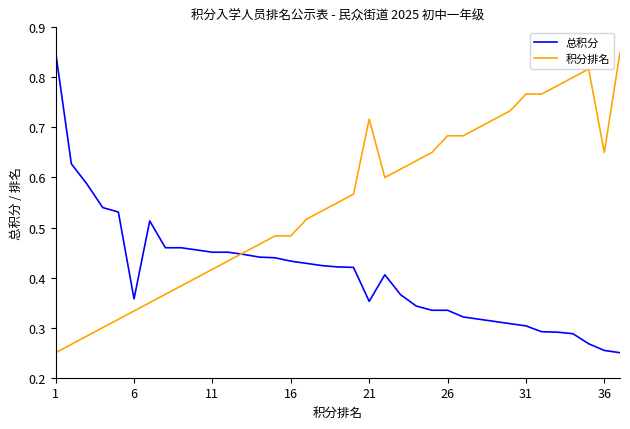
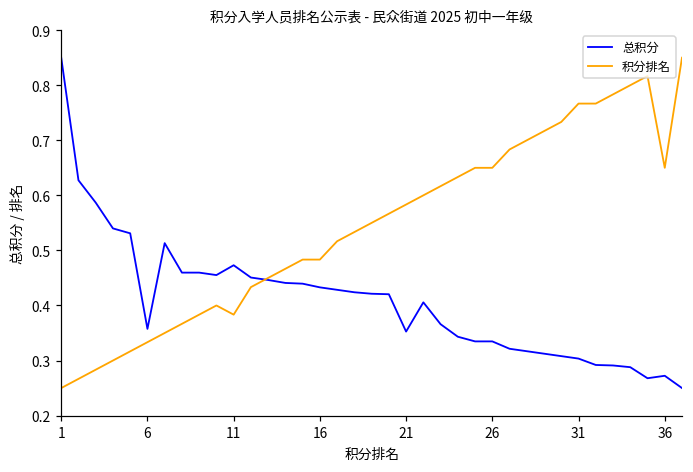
  {
    "总积分": {
      "1": 0.85,
      "6": 0.36,
-     "11": 0.45,
+     "11": 0.47,
      "16": 0.43,
      "21": 0.35,
      "26": 0.33,
      "31": 0.30,
-     "36": 0.25
+     "36": 0.27
    },
    "积分排名": {
      "1": 0.25,
      "6": 0.33,
-     "11": 0.42,
+     "11": 0.38,
      "16": 0.48,
-     "21": 0.72,
-     "26": 0.68,
+     "21": 0.58,
+     "26": 0.65,
      "31": 0.77,
      "36": 0.65
    }
  }
